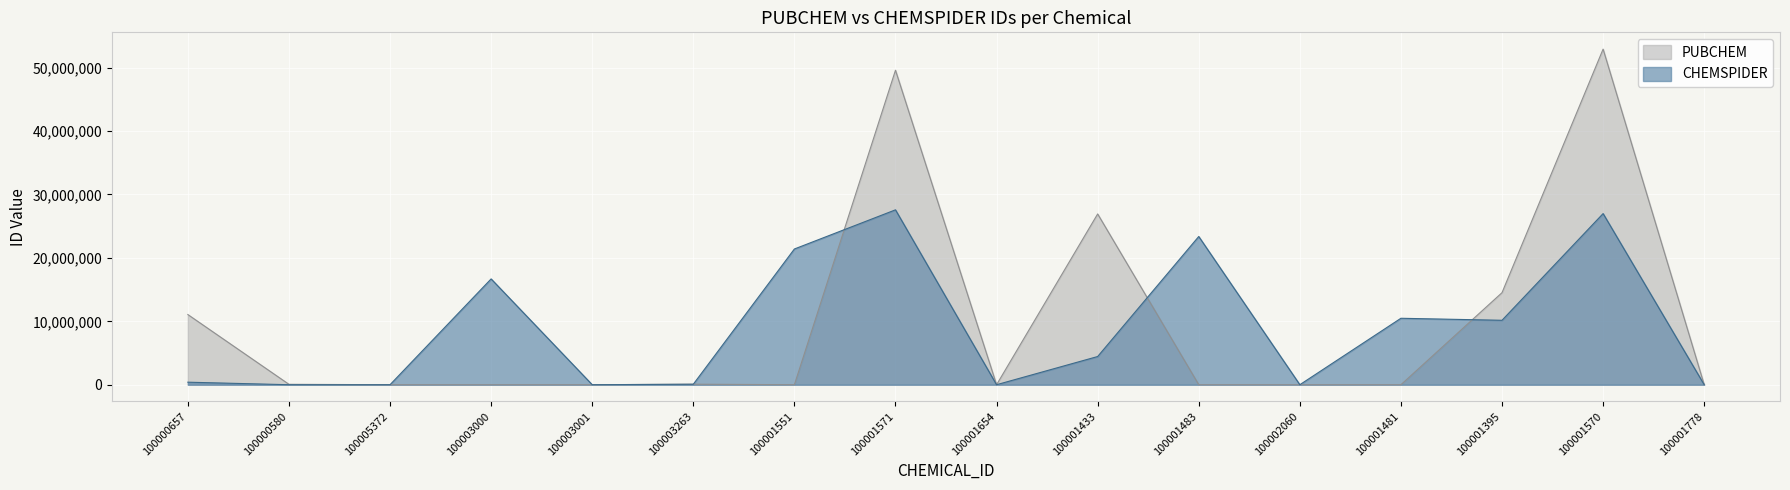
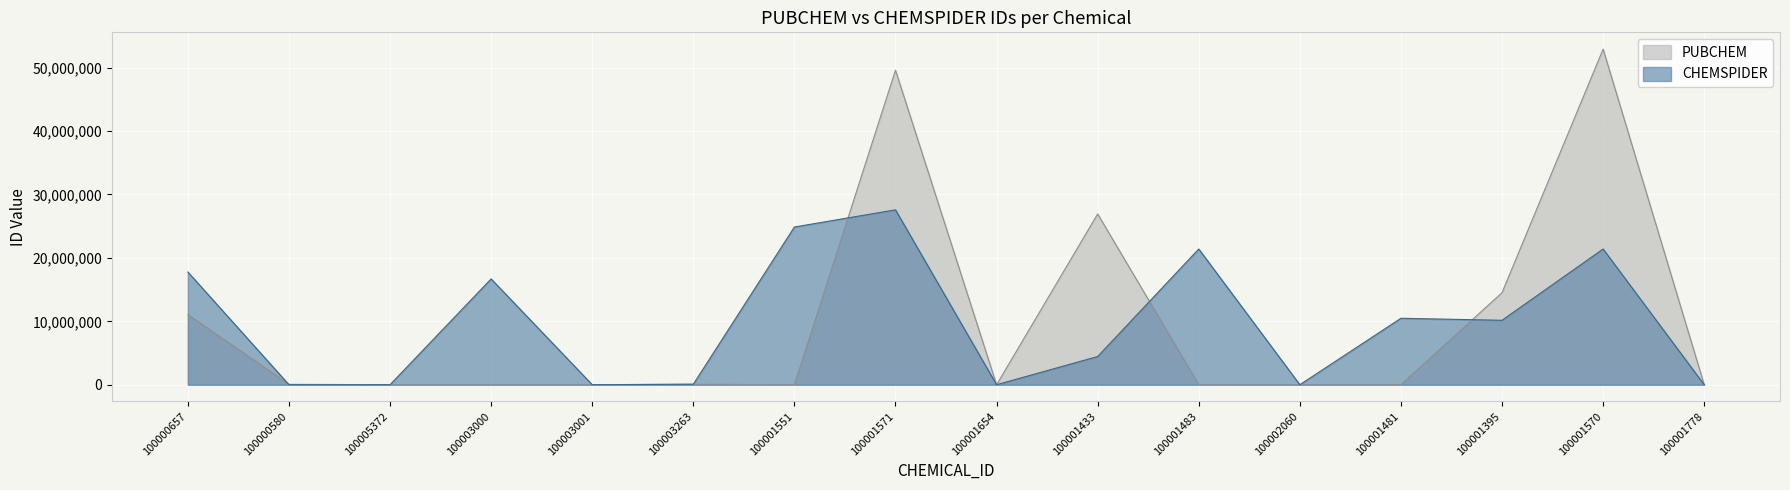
  {
    "PUBCHEM": {
      "100000657": "11,000,000",
      "100003000": "0",
      "100001551": "0",
      "100001571": "50,000,000",
      "100001433": "27,000,000",
      "100001483": "0",
      "100001481": "0",
      "100001395": "15,000,000",
      "100001570": "53,000,000"
    },
    "CHEMSPIDER": {
-     "100000657": "0",
+     "100000657": "18,000,000",
      "100003000": "17,000,000",
-     "100001551": "21,000,000",
+     "100001551": "25,000,000",
      "100001571": "28,000,000",
      "100001433": "4,000,000",
-     "100001483": "23,000,000",
+     "100001483": "21,000,000",
      "100001481": "10,000,000",
      "100001395": "10,000,000",
-     "100001570": "27,000,000"
+     "100001570": "21,000,000"
    }
  }
